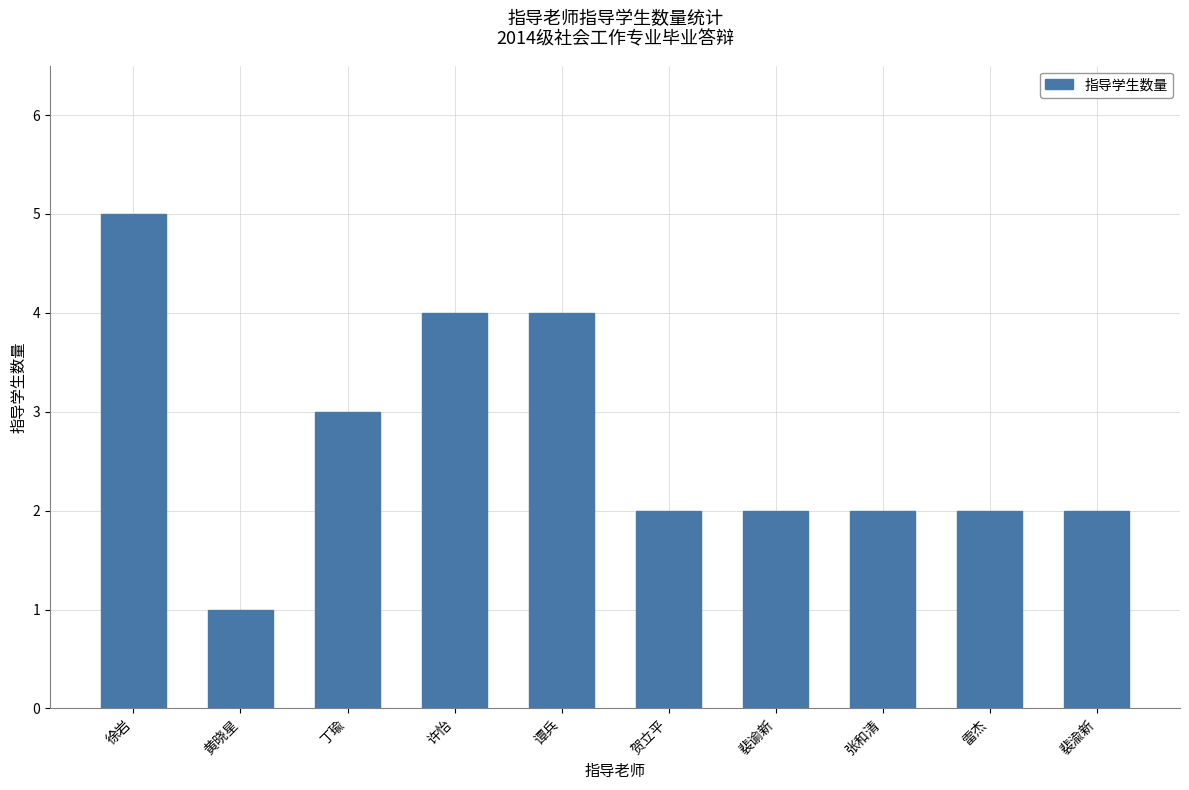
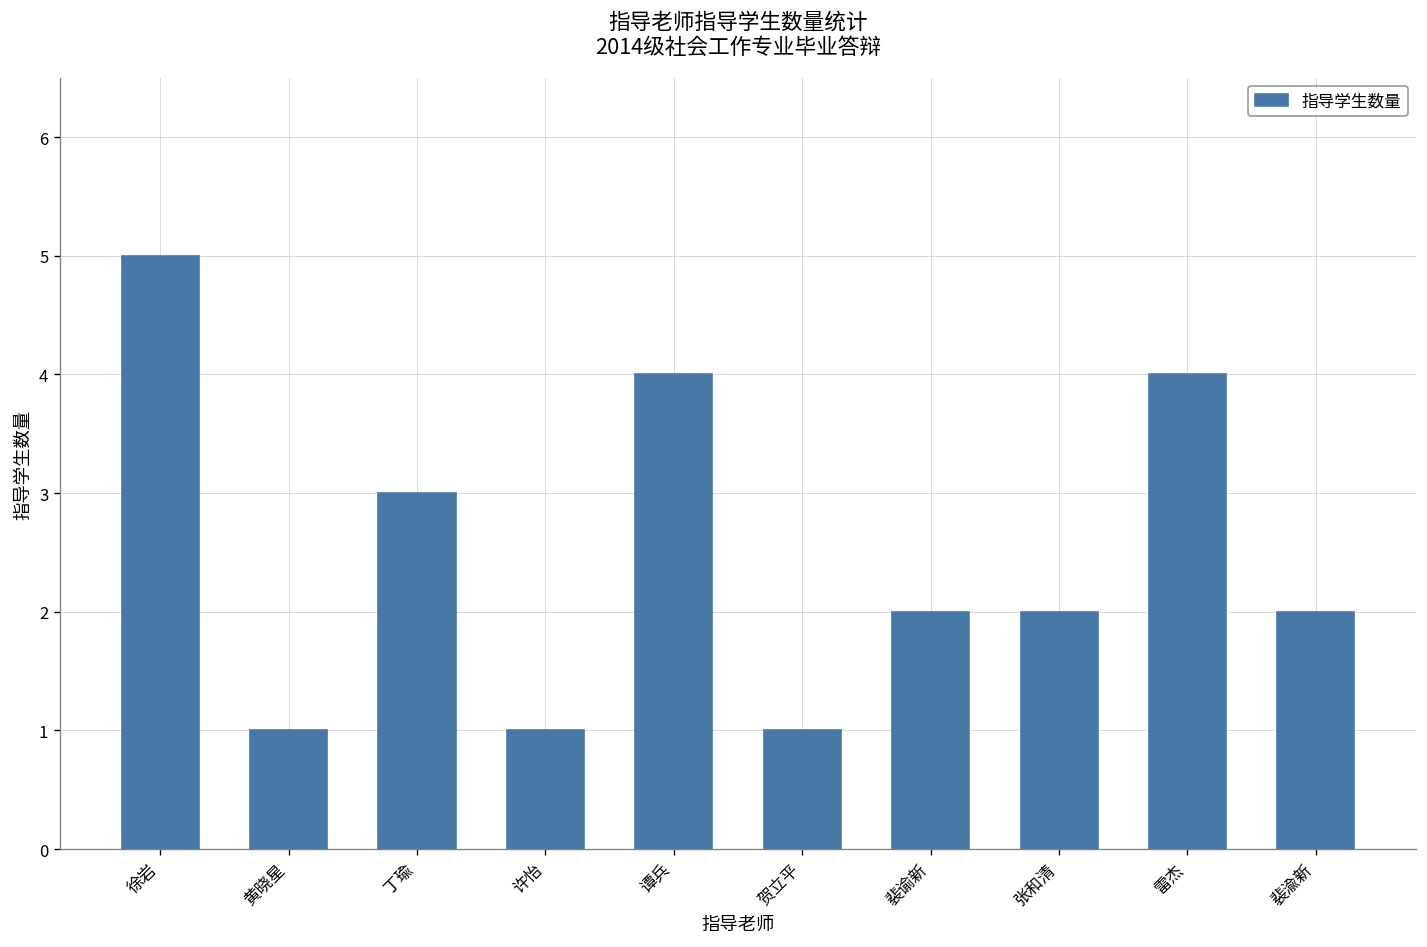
  {
    "徐岩": 5,
    "黄晓星": 1,
    "丁瑜": 3,
-   "许怡": 4,
+   "许怡": 1,
    "谭兵": 4,
-   "贺立平": 2,
+   "贺立平": 1,
    "裴谕新": 2,
    "张和清": 2,
-   "雷杰": 2,
+   "雷杰": 4,
    "裴渝新": 2
  }
